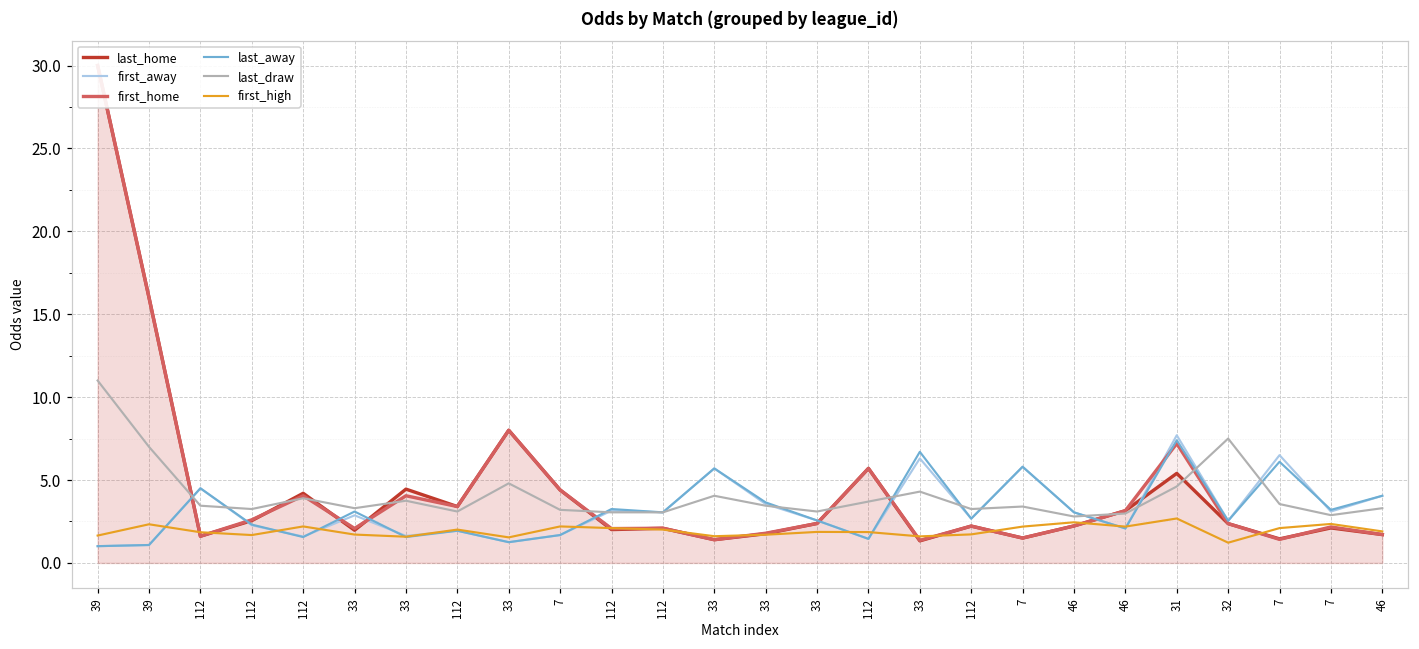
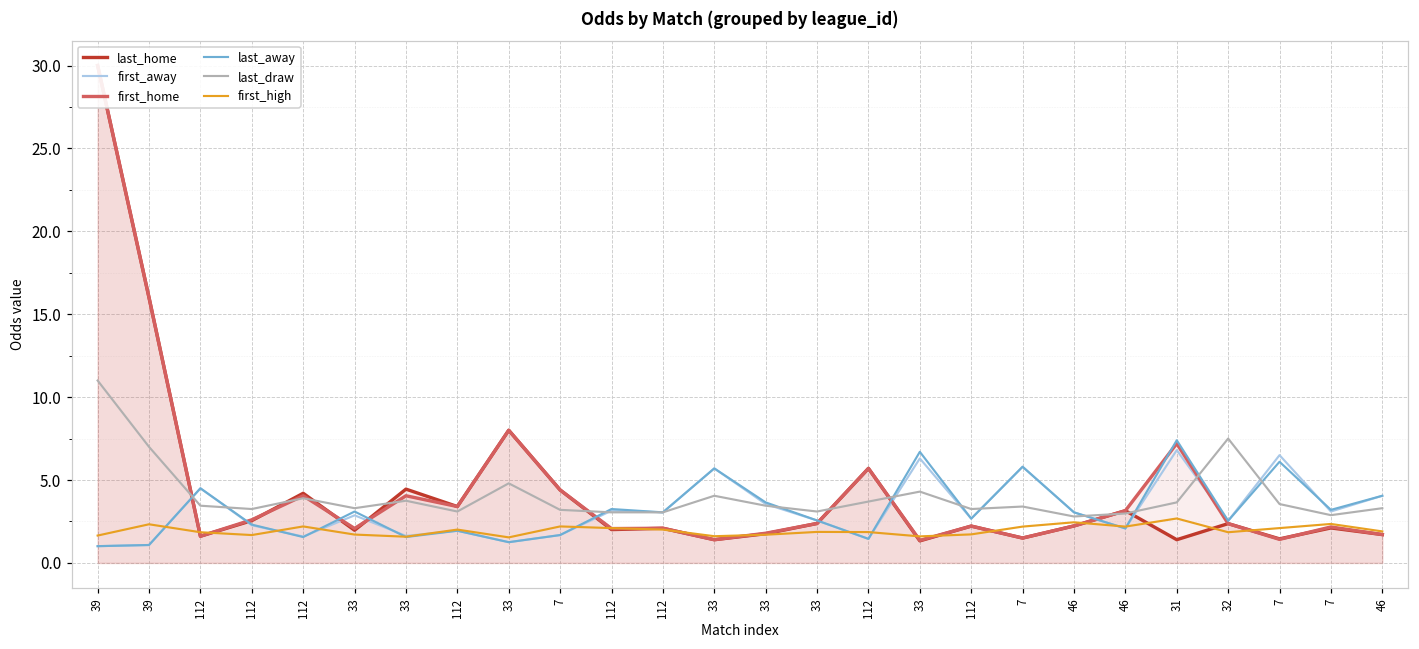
  {
    "last_home": {
-     "31": 5.4
+     "31": 1.4
    },
    "first_away": {
-     "31": 7.7
+     "31": 6.8
    },
    "first_home": {
      "31": 7.2
    },
    "last_away": {
      "31": 7.4
    },
    "last_draw": {
-     "31": 4.6,
+     "31": 3.7,
      "32": 7.5
    },
    "first_high": {
      "31": 2.7,
-     "32": 1.2
+     "32": 1.9
    }
  }
